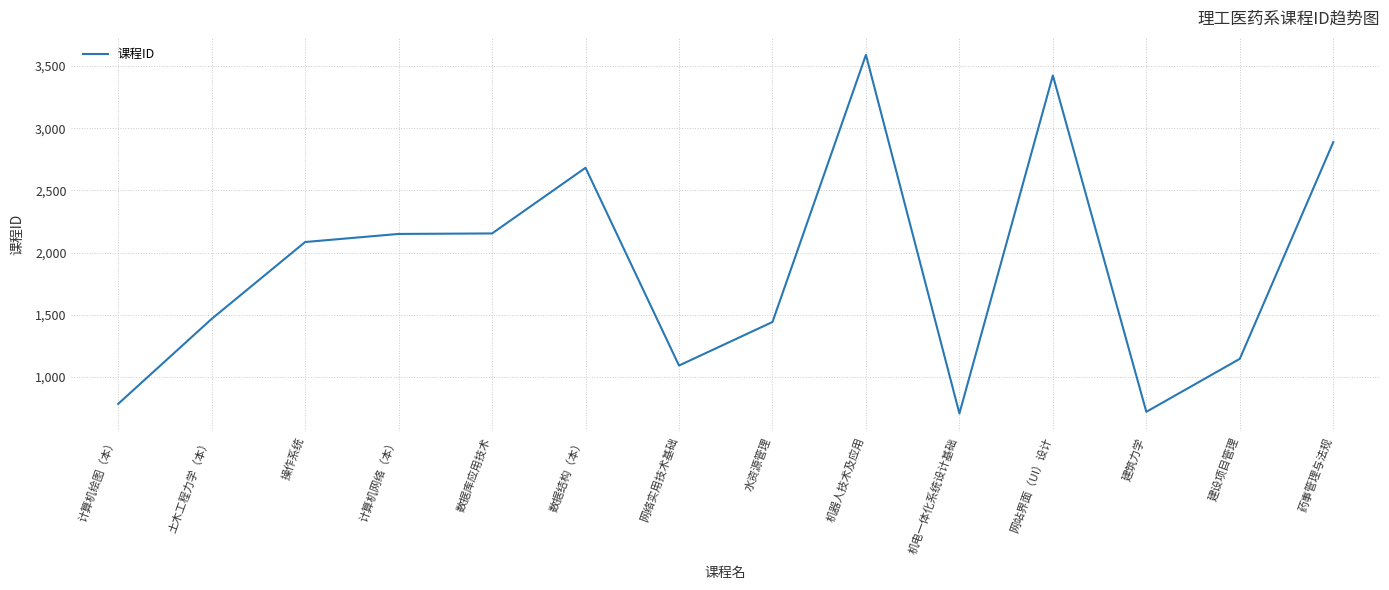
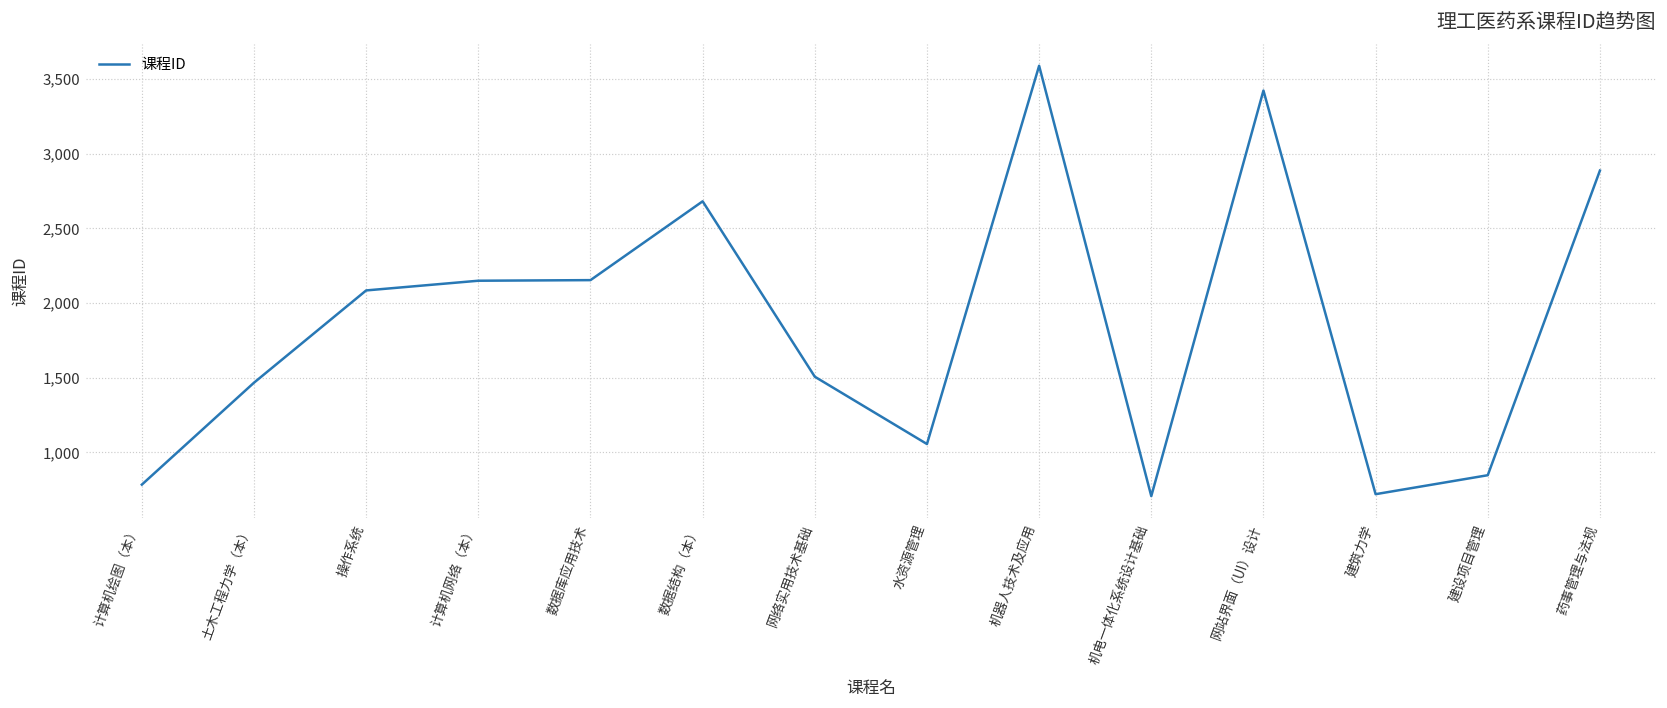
  {
    "计算机绘图（本）": "780",
    "土木工程力学（本）": "1,470",
    "操作系统": "2,090",
    "计算机网络（本）": "2,150",
    "数据库应用技术": "2,150",
    "数据结构（本）": "2,680",
-   "网络实用技术基础": "1,090",
-   "水资源管理": "1,440",
+   "网络实用技术基础": "1,510",
+   "水资源管理": "1,060",
    "机器人技术及应用": "3,590",
    "机电一体化系统设计基础": "710",
    "网站界面（UI）设计": "3,420",
    "建筑力学": "720",
-   "建设项目管理": "1,150",
+   "建设项目管理": "850",
    "药事管理与法规": "2,890"
  }
